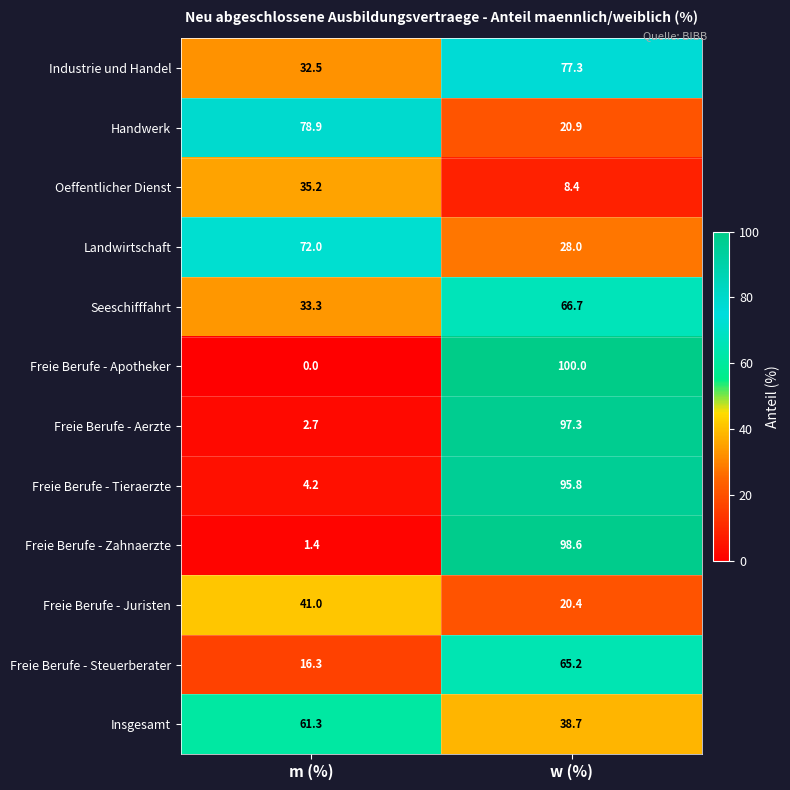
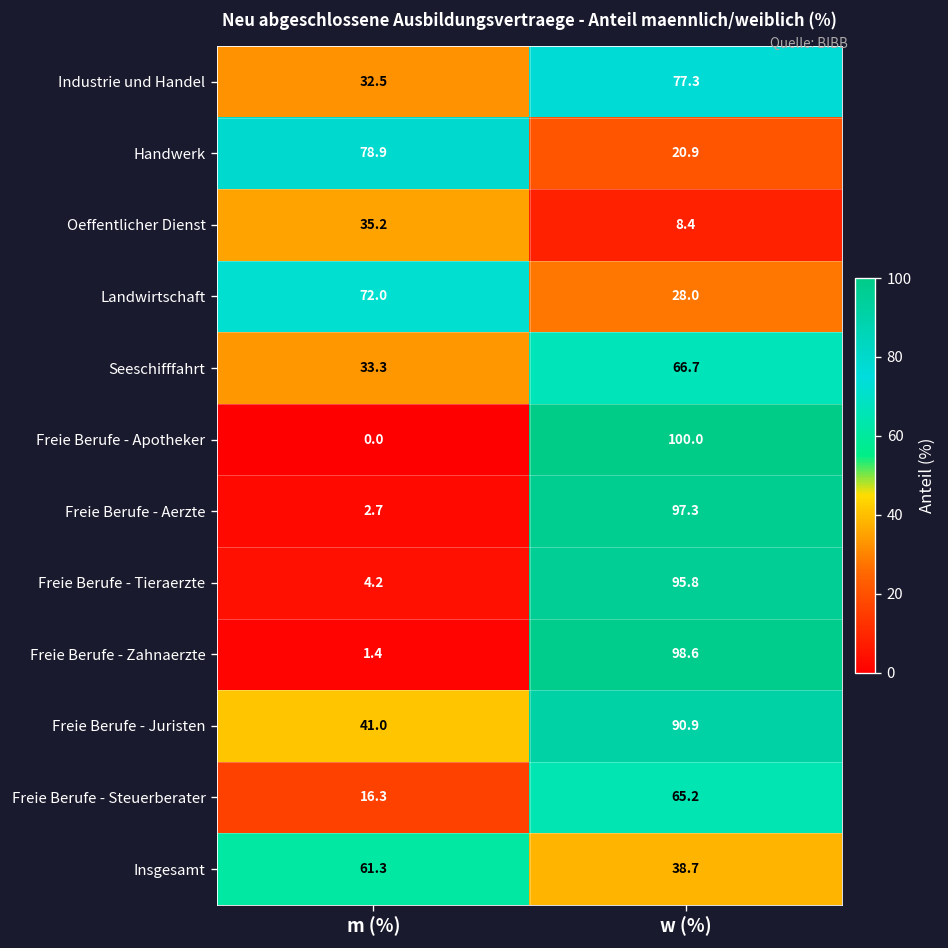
  {
    "Industrie und Handel": {
      "m (%)": 32.5,
      "w (%)": 77.3
    },
    "Handwerk": {
      "m (%)": 78.9,
      "w (%)": 20.9
    },
    "Oeffentlicher Dienst": {
      "m (%)": 35.2,
      "w (%)": 8.4
    },
    "Landwirtschaft": {
      "m (%)": 72.0,
      "w (%)": 28.0
    },
    "Seeschifffahrt": {
      "m (%)": 33.3,
      "w (%)": 66.7
    },
    "Freie Berufe - Apotheker": {
      "m (%)": 0.0,
      "w (%)": 100.0
    },
    "Freie Berufe - Aerzte": {
      "m (%)": 2.7,
      "w (%)": 97.3
    },
    "Freie Berufe - Tieraerzte": {
      "m (%)": 4.2,
      "w (%)": 95.8
    },
    "Freie Berufe - Zahnaerzte": {
      "m (%)": 1.4,
      "w (%)": 98.6
    },
    "Freie Berufe - Juristen": {
      "m (%)": 41.0,
-     "w (%)": 20.4
+     "w (%)": 90.9
    },
    "Freie Berufe - Steuerberater": {
      "m (%)": 16.3,
      "w (%)": 65.2
    },
    "Insgesamt": {
      "m (%)": 61.3,
      "w (%)": 38.7
    }
  }
